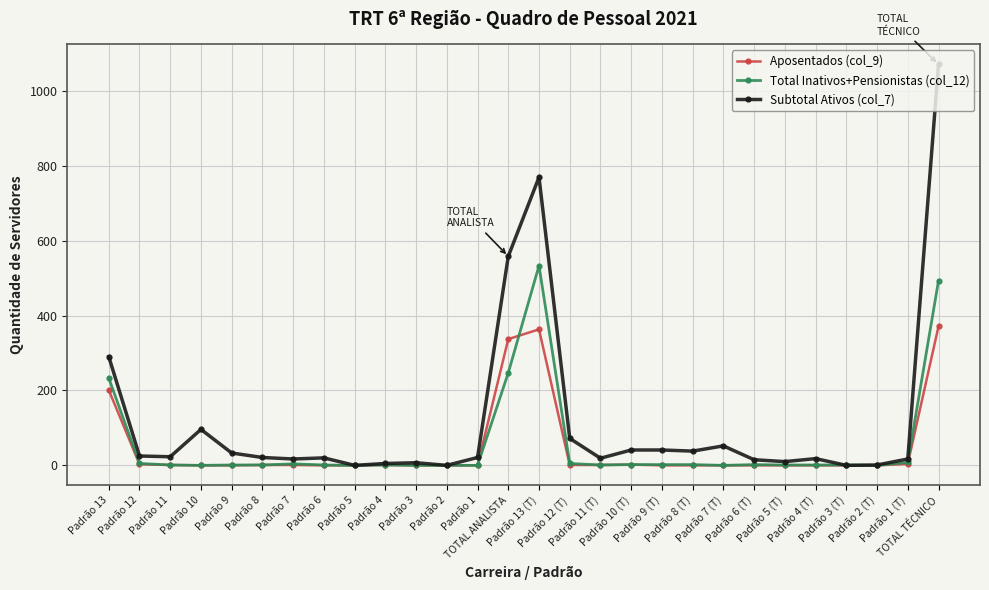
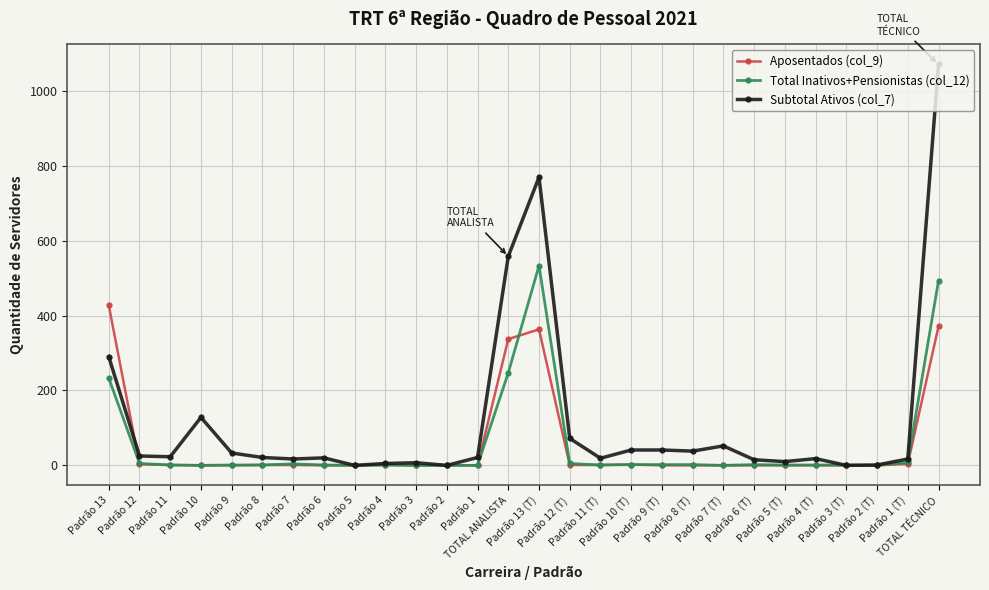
  {
    "Aposentados (col_9)": {
-     "Padrão 13": 200,
+     "Padrão 13": 430,
      "TOTAL ANALISTA": 340,
      "Padrão 13 (T)": 360,
      "TOTAL TÉCNICO": 370
    },
    "Total Inativos+Pensionistas (col_12)": {
      "Padrão 13": 230,
      "TOTAL ANALISTA": 250,
      "Padrão 13 (T)": 530,
      "TOTAL TÉCNICO": 490
    },
    "Subtotal Ativos (col_7)": {
      "Padrão 13": 290,
      "Padrão 12": 30,
      "Padrão 11": 20,
-     "Padrão 10": 100,
+     "Padrão 10": 130,
      "Padrão 9": 30,
      "Padrão 8": 20,
      "Padrão 7": 20,
      "Padrão 6": 20,
      "Padrão 3": 10,
      "Padrão 1": 20,
      "TOTAL ANALISTA": 560,
      "Padrão 13 (T)": 770,
      "Padrão 12 (T)": 70,
      "Padrão 11 (T)": 20,
      "Padrão 10 (T)": 40,
      "Padrão 9 (T)": 40,
      "Padrão 8 (T)": 40,
      "Padrão 7 (T)": 50,
      "Padrão 6 (T)": 20,
      "Padrão 5 (T)": 10,
      "Padrão 4 (T)": 20,
      "Padrão 1 (T)": 20
    }
  }
